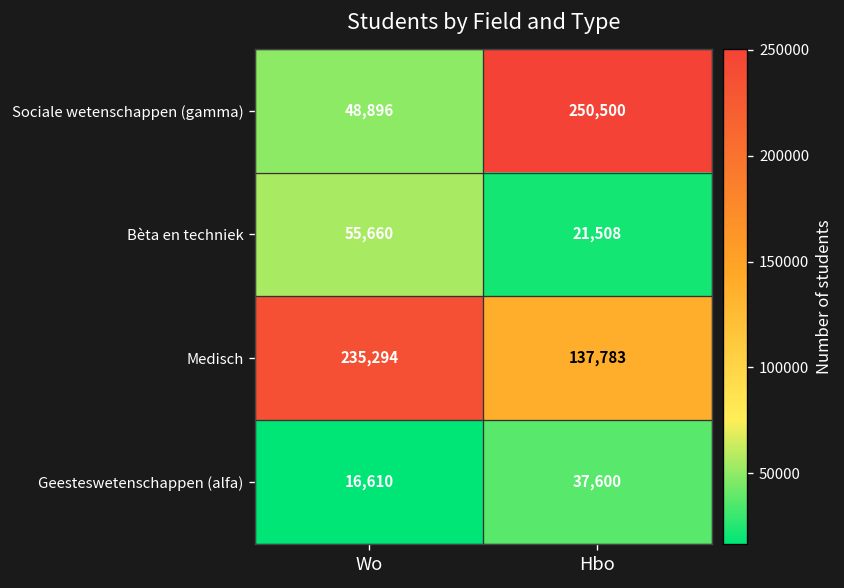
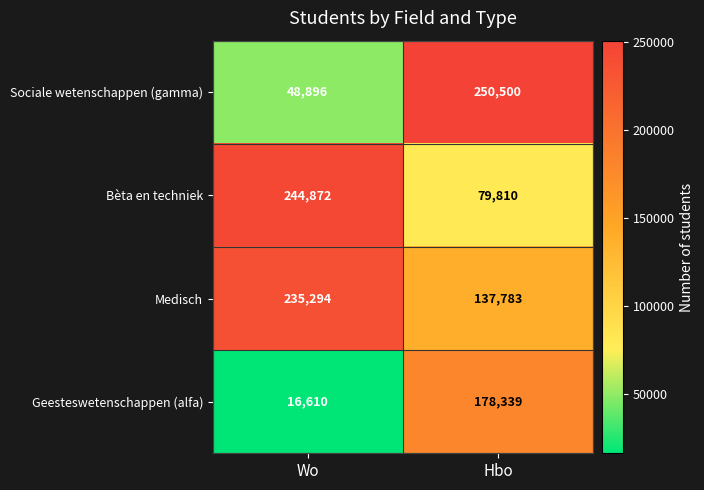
  {
    "Sociale wetenschappen (gamma)": {
      "Wo": "48,896",
      "Hbo": "250,500"
    },
    "Bèta en techniek": {
-     "Wo": "55,660",
-     "Hbo": "21,508"
+     "Wo": "244,872",
+     "Hbo": "79,810"
    },
    "Medisch": {
      "Wo": "235,294",
      "Hbo": "137,783"
    },
    "Geesteswetenschappen (alfa)": {
      "Wo": "16,610",
-     "Hbo": "37,600"
+     "Hbo": "178,339"
    }
  }
